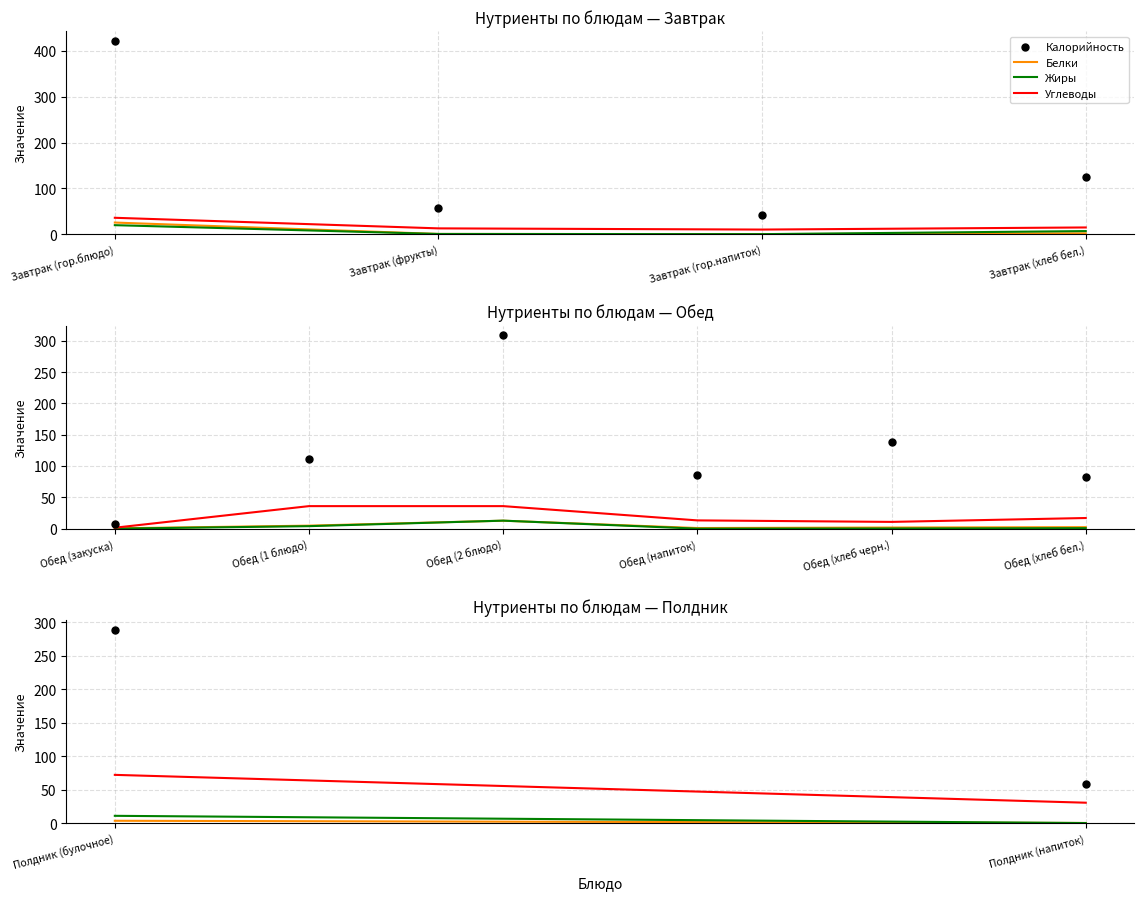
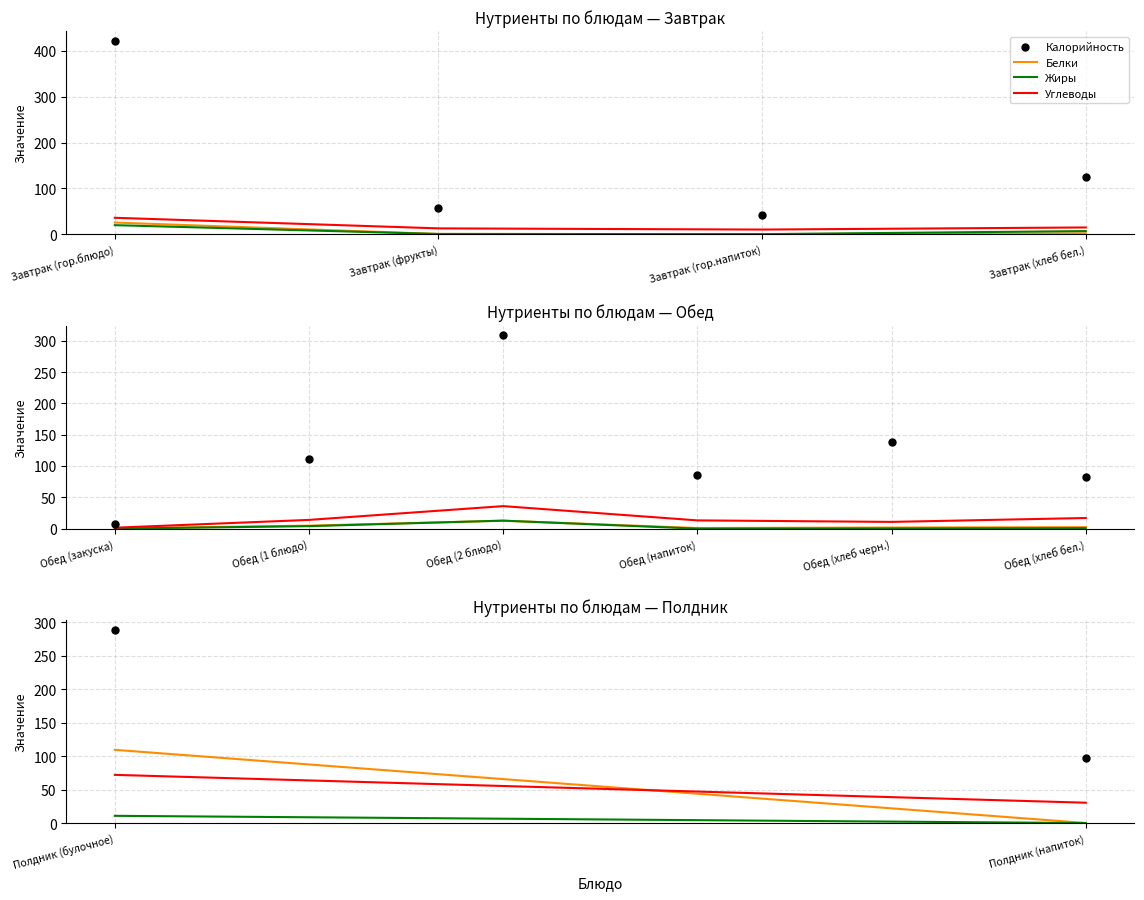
  {
    "Нутриенты по блюдам — Завтрак": {
      "Белки": {
        "Завтрак (гор.блюдо)": 30
      },
      "Жиры": {
        "Завтрак (гор.блюдо)": 20
      },
      "Углеводы": {
        "Завтрак (гор.блюдо)": 40,
        "Завтрак (фрукты)": 10,
        "Завтрак (гор.напиток)": 10,
        "Завтрак (хлеб бел.)": 10
      }
    },
    "Нутриенты по блюдам — Обед": {
      "Углеводы": {
-       "Обед (1 блюдо)": 40,
+       "Обед (1 блюдо)": 10,
        "Обед (2 блюдо)": 40,
        "Обед (напиток)": 10,
        "Обед (хлеб черн.)": 10,
        "Обед (хлеб бел.)": 20
      }
    },
    "Нутриенты по блюдам — Полдник": {
      "Белки": {
-       "Полдник (булочное)": 0
+       "Полдник (булочное)": 110
      },
      "Калорийность": {
-       "Полдник (напиток)": 60
+       "Полдник (напиток)": 100
      },
      "Жиры": {
        "Полдник (булочное)": 10
      },
      "Углеводы": {
        "Полдник (булочное)": 70,
        "Полдник (напиток)": 30
      }
    }
  }
